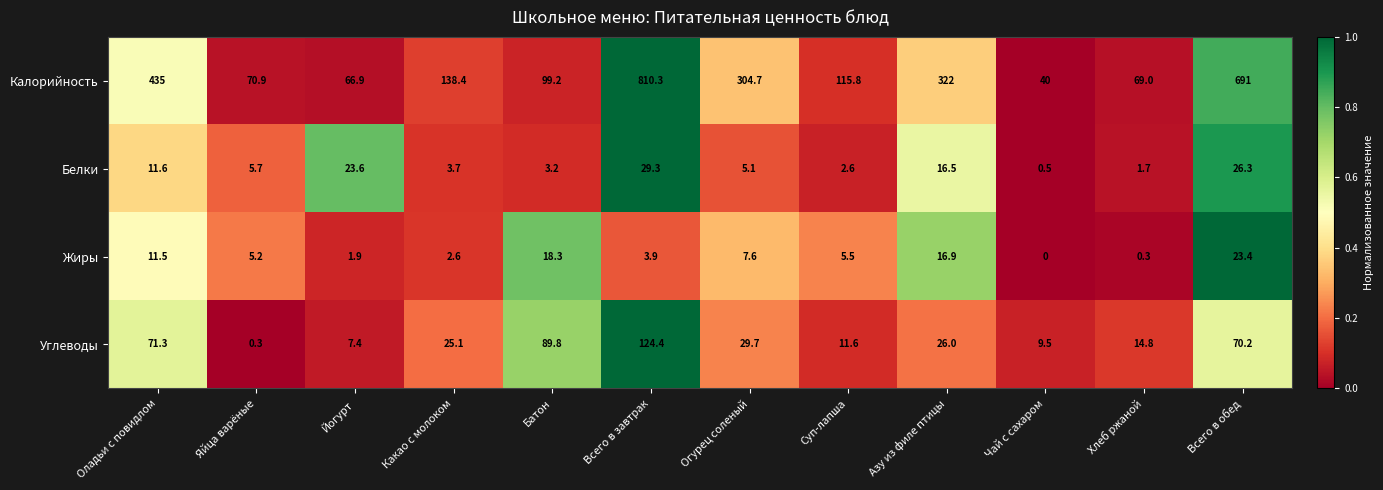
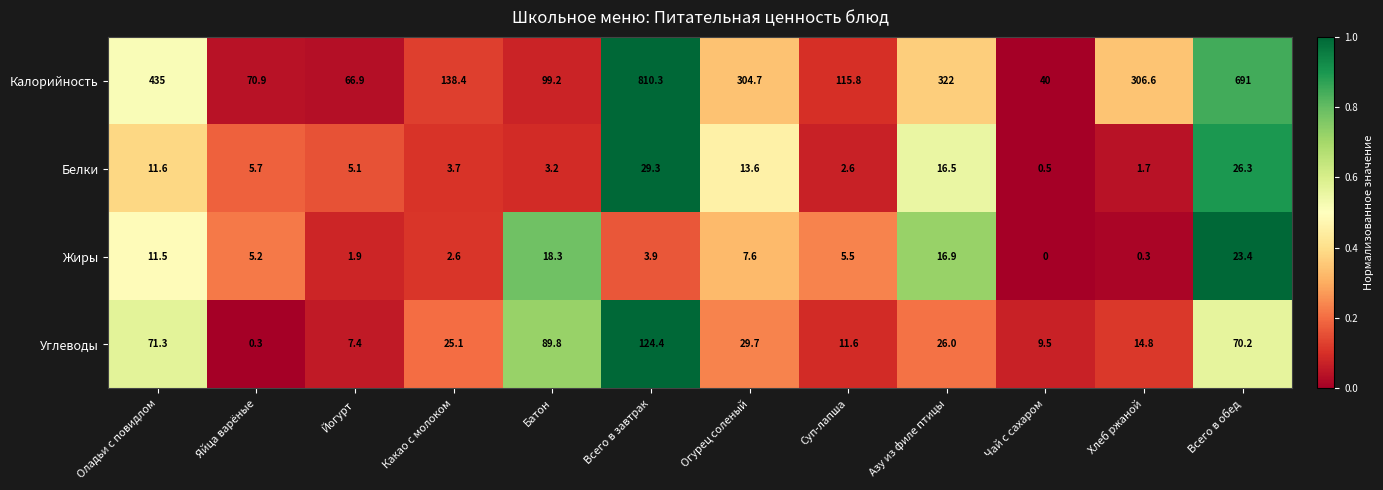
  {
    "Калорийность": {
      "Оладьи с повидлом": 435,
      "Яйца варёные": 70.9,
      "Йогурт": 66.9,
      "Какао с молоком": 138.4,
      "Батон": 99.2,
      "Всего в завтрак": 810.3,
      "Огурец соленый": 304.7,
      "Суп-лапша": 115.8,
      "Азу из филе птицы": 322,
      "Чай с сахаром": 40,
-     "Хлеб ржаной": 69.0,
+     "Хлеб ржаной": 306.6,
      "Всего в обед": 691
    },
    "Белки": {
      "Оладьи с повидлом": 11.6,
      "Яйца варёные": 5.7,
-     "Йогурт": 23.6,
+     "Йогурт": 5.1,
      "Какао с молоком": 3.7,
      "Батон": 3.2,
      "Всего в завтрак": 29.3,
-     "Огурец соленый": 5.1,
+     "Огурец соленый": 13.6,
      "Суп-лапша": 2.6,
      "Азу из филе птицы": 16.5,
      "Чай с сахаром": 0.5,
      "Хлеб ржаной": 1.7,
      "Всего в обед": 26.3
    },
    "Жиры": {
      "Оладьи с повидлом": 11.5,
      "Яйца варёные": 5.2,
      "Йогурт": 1.9,
      "Какао с молоком": 2.6,
      "Батон": 18.3,
      "Всего в завтрак": 3.9,
      "Огурец соленый": 7.6,
      "Суп-лапша": 5.5,
      "Азу из филе птицы": 16.9,
      "Чай с сахаром": 0,
      "Хлеб ржаной": 0.3,
      "Всего в обед": 23.4
    },
    "Углеводы": {
      "Оладьи с повидлом": 71.3,
      "Яйца варёные": 0.3,
      "Йогурт": 7.4,
      "Какао с молоком": 25.1,
      "Батон": 89.8,
      "Всего в завтрак": 124.4,
      "Огурец соленый": 29.7,
      "Суп-лапша": 11.6,
      "Азу из филе птицы": 26.0,
      "Чай с сахаром": 9.5,
      "Хлеб ржаной": 14.8,
      "Всего в обед": 70.2
    }
  }
